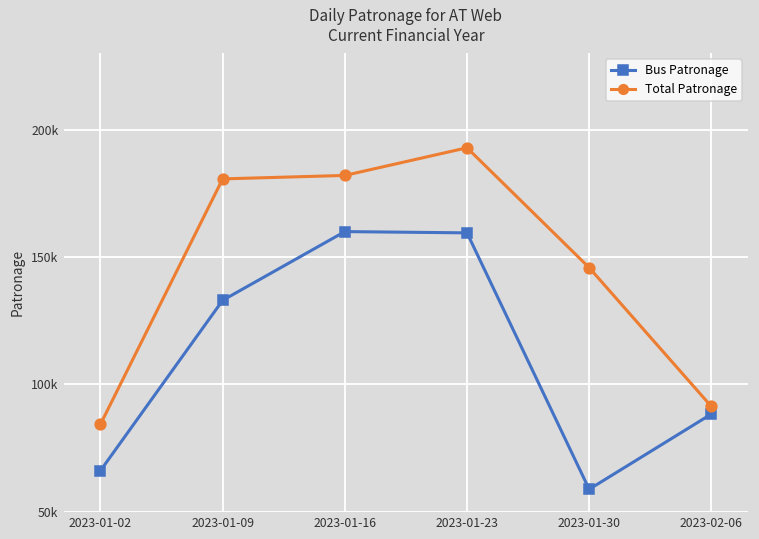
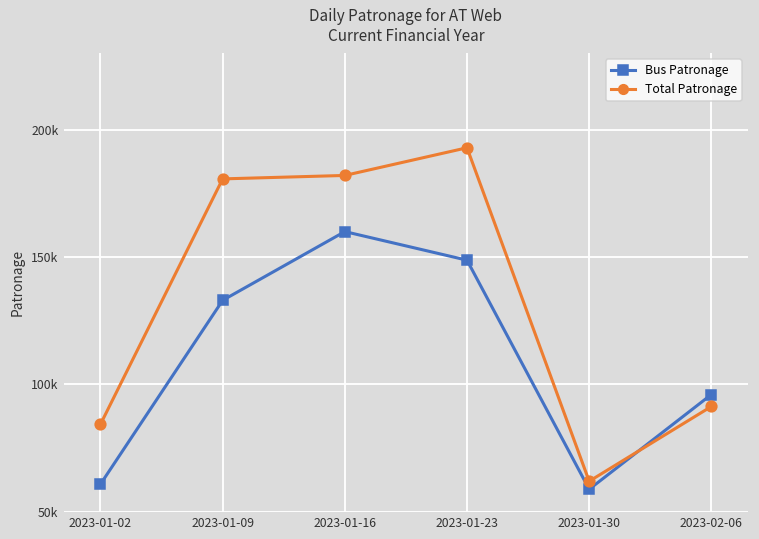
  {
    "Bus Patronage": {
-     "2023-01-02": 66000,
+     "2023-01-02": 61000,
      "2023-01-09": 133000,
      "2023-01-16": 160000,
-     "2023-01-23": 159000,
+     "2023-01-23": 149000,
      "2023-01-30": 59000,
-     "2023-02-06": 88000
+     "2023-02-06": 96000
    },
    "Total Patronage": {
      "2023-01-02": 84000,
      "2023-01-09": 181000,
      "2023-01-16": 182000,
      "2023-01-23": 193000,
-     "2023-01-30": 146000,
+     "2023-01-30": 62000,
      "2023-02-06": 91000
    }
  }
